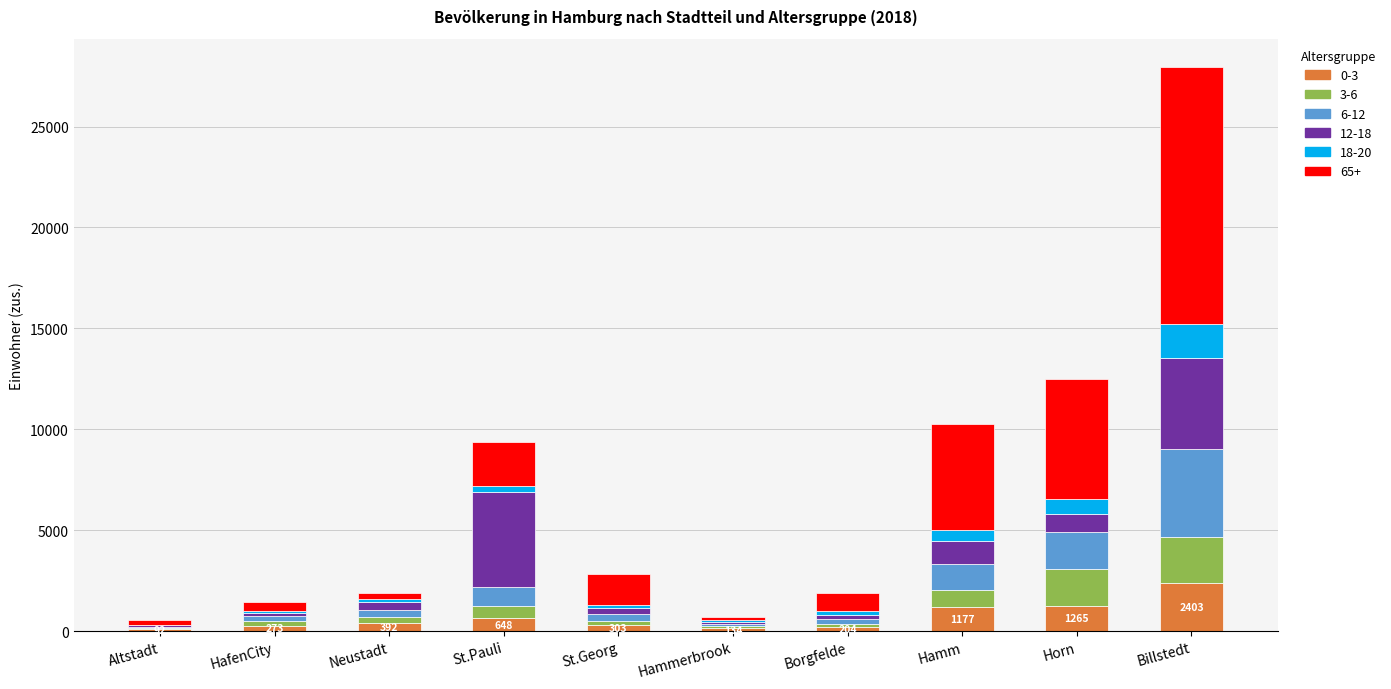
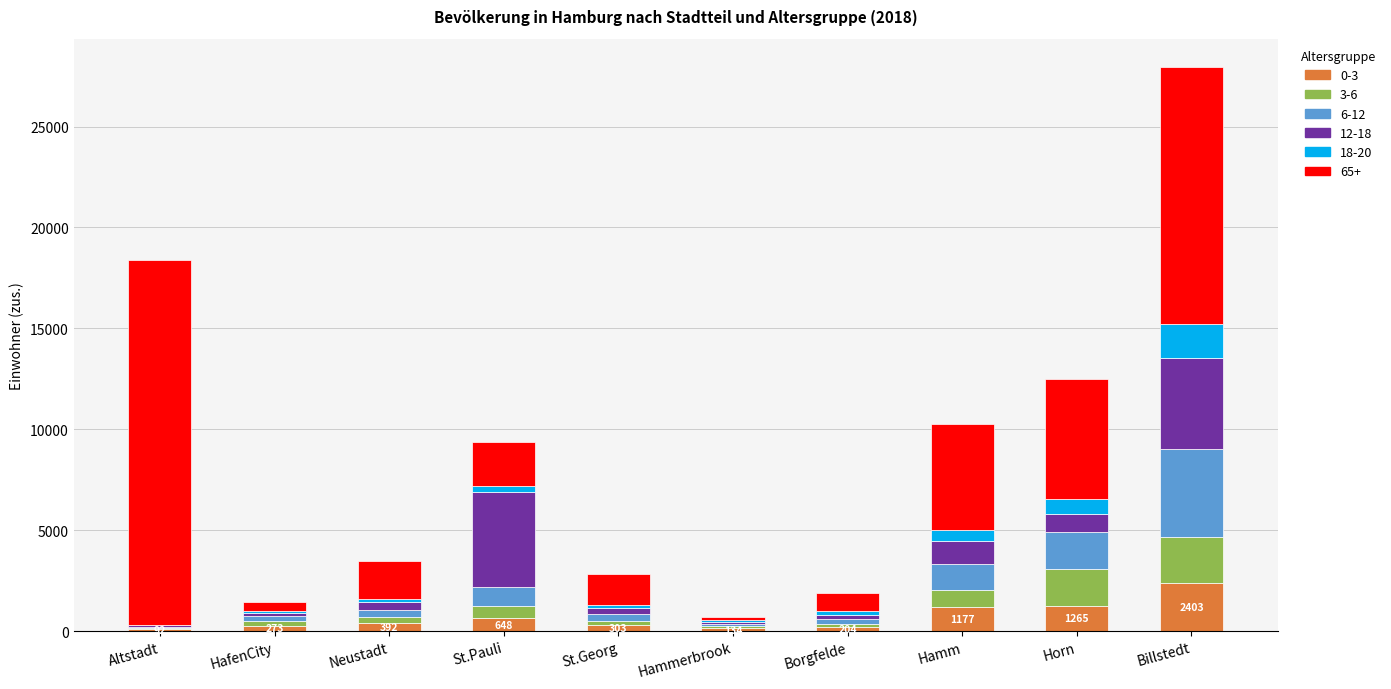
  {
    "0-3": {
      "HafenCity": 273,
      "Neustadt": 392,
      "St.Pauli": 648,
      "St.Georg": 303,
      "Hamm": 1177,
      "Horn": 1265,
      "Billstedt": 2403
    },
    "3-6": {
      "HafenCity": 200,
      "Neustadt": 300,
      "St.Pauli": 600,
      "St.Georg": 200,
      "Borgfelde": 200,
      "Hamm": 800,
      "Horn": 1800,
      "Billstedt": 2200
    },
    "6-12": {
      "HafenCity": 300,
      "Neustadt": 400,
      "St.Pauli": 900,
      "St.Georg": 300,
      "Hammerbrook": 100,
      "Borgfelde": 200,
      "Hamm": 1300,
      "Horn": 1900,
      "Billstedt": 4400
    },
    "12-18": {
      "HafenCity": 200,
      "Neustadt": 400,
      "St.Pauli": 4700,
      "St.Georg": 300,
      "Borgfelde": 200,
      "Hamm": 1200,
      "Horn": 900,
      "Billstedt": 4500
    },
    "18-20": {
      "Neustadt": 200,
      "St.Pauli": 300,
      "St.Georg": 200,
      "Borgfelde": 200,
      "Hamm": 500,
      "Horn": 700,
      "Billstedt": 1700
    },
    "65+": {
-     "Altstadt": 200,
+     "Altstadt": 18100,
      "HafenCity": 400,
-     "Neustadt": 300,
+     "Neustadt": 1900,
      "St.Pauli": 2200,
      "St.Georg": 1500,
      "Hammerbrook": 100,
      "Borgfelde": 900,
      "Hamm": 5300,
      "Horn": 6000,
      "Billstedt": 12700
    }
  }
